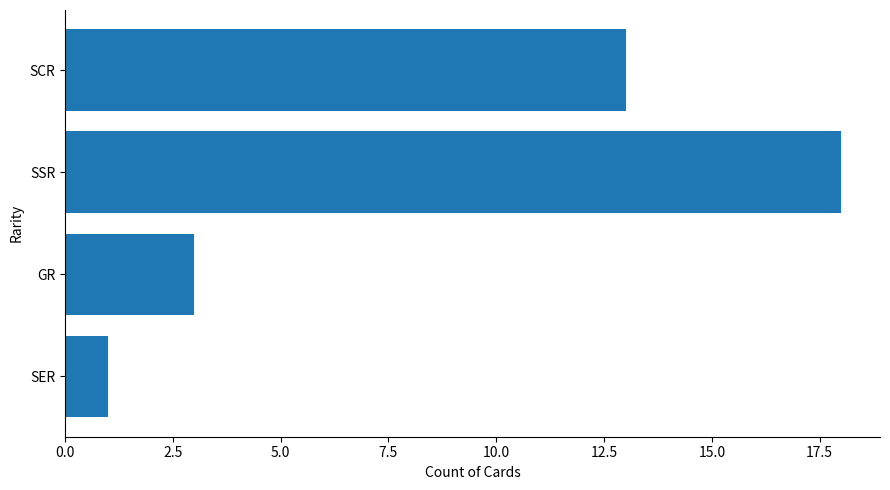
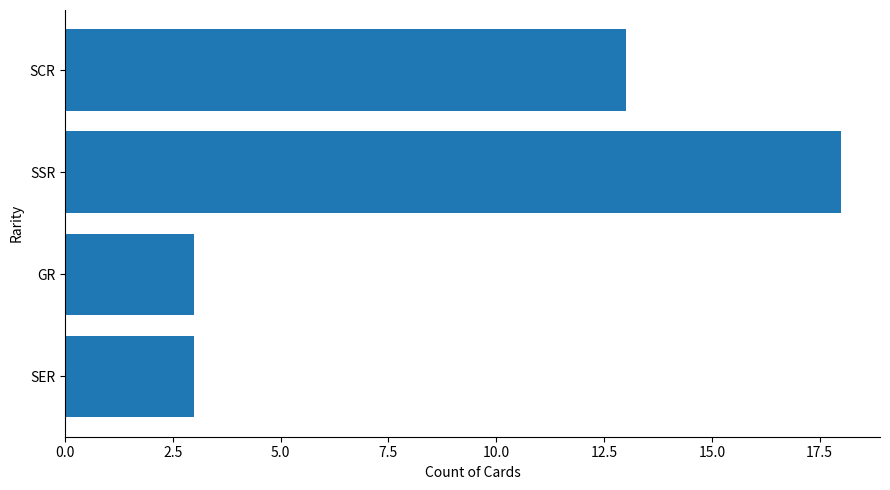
  {
    "SCR": 13,
    "SSR": 18,
    "GR": 3,
-   "SER": 1
+   "SER": 3
  }
